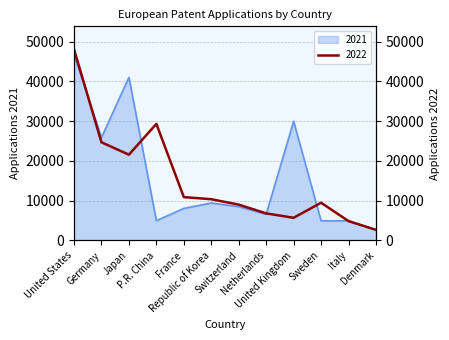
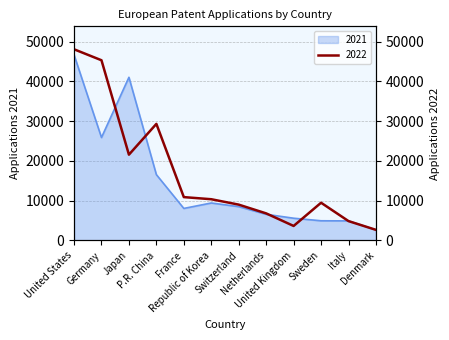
  {
    "2021": {
      "United States": 47000,
      "Germany": 26000,
      "Japan": 41000,
-     "P.R. China": 5000,
+     "P.R. China": 17000,
      "France": 8000,
      "Republic of Korea": 9000,
      "Switzerland": 9000,
      "Netherlands": 7000,
-     "United Kingdom": 30000,
+     "United Kingdom": 6000,
      "Sweden": 5000,
      "Italy": 5000,
      "Denmark": 3000
    },
    "2022": {
      "United States": 48000,
-     "Germany": 25000,
+     "Germany": 45000,
      "Japan": 22000,
      "P.R. China": 29000,
      "France": 11000,
      "Republic of Korea": 10000,
      "Switzerland": 9000,
      "Netherlands": 7000,
-     "United Kingdom": 6000,
+     "United Kingdom": 4000,
      "Sweden": 9000,
      "Italy": 5000,
      "Denmark": 3000
    }
  }
